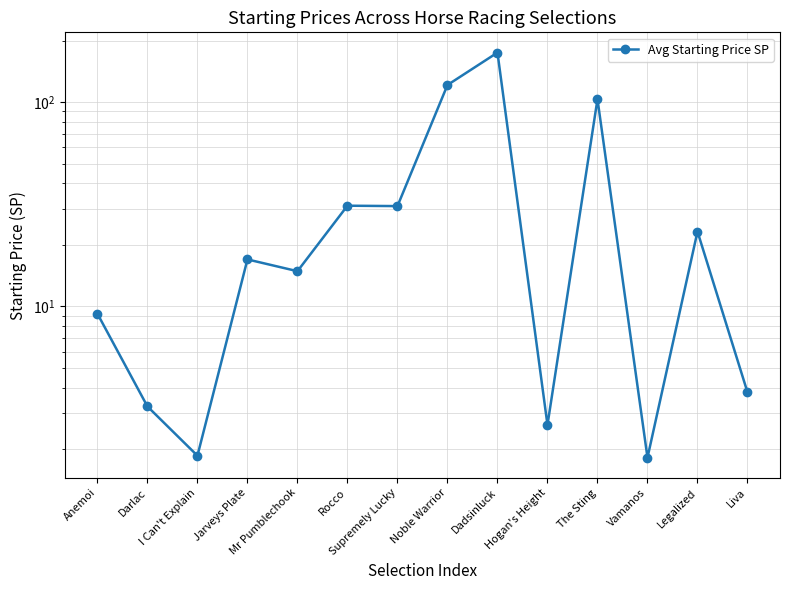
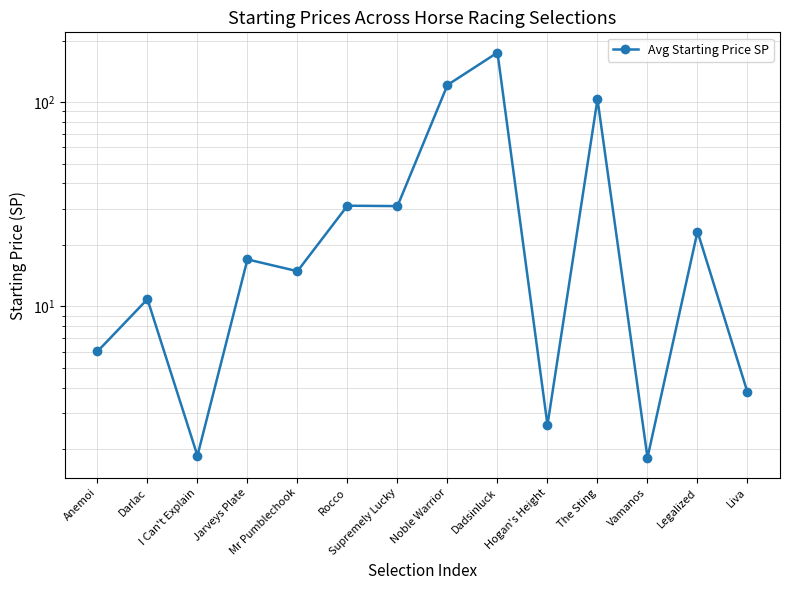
  {
-   "Anemoi": 9,
-   "Darlac": 3.2,
+   "Anemoi": 6.0,
+   "Darlac": 11,
    "I Can't Explain": 1.9,
    "Jarveys Plate": 17,
    "Mr Pumblechook": 15,
    "Rocco": 31,
    "Supremely Lucky": 31,
    "Noble Warrior": 120,
    "Dadsinluck": 170,
    "Hogan's Height": 2.6,
    "The Sting": 100,
    "Vamanos": 1.8,
    "Legalized": 23,
    "Liva": 3.8
  }
